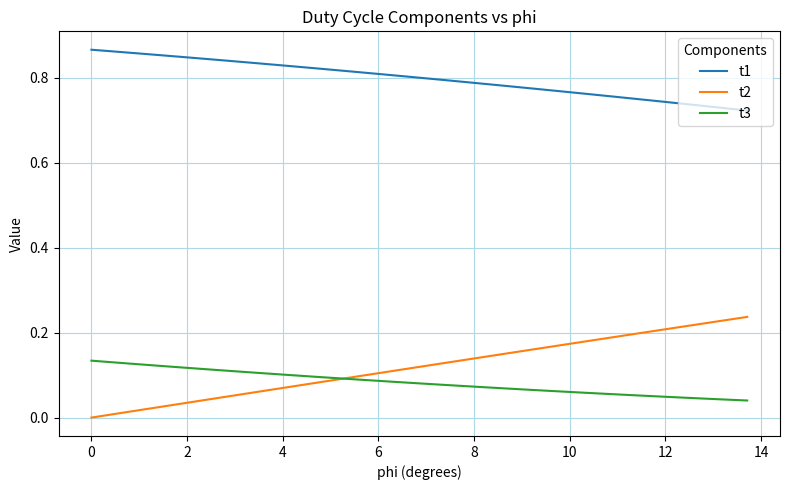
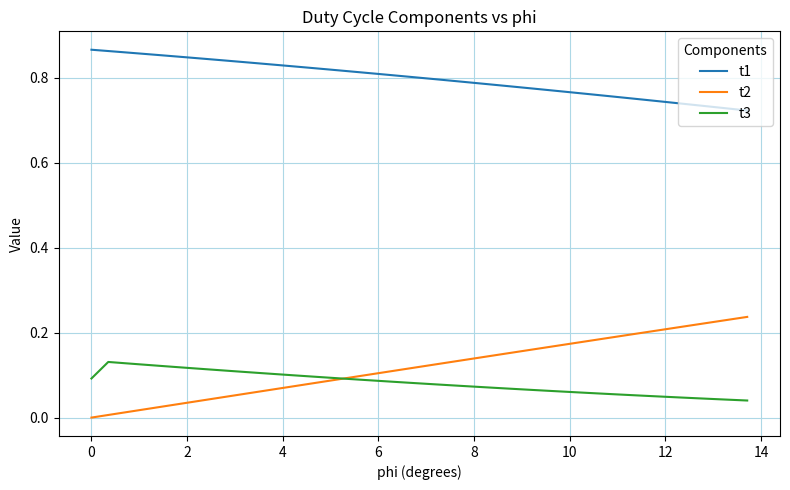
  {
    "t1": {
      "0": 0.87
    },
    "t2": {
      "0": 0.00
    },
    "t3": {
-     "0": 0.13
+     "0": 0.09
    }
  }
